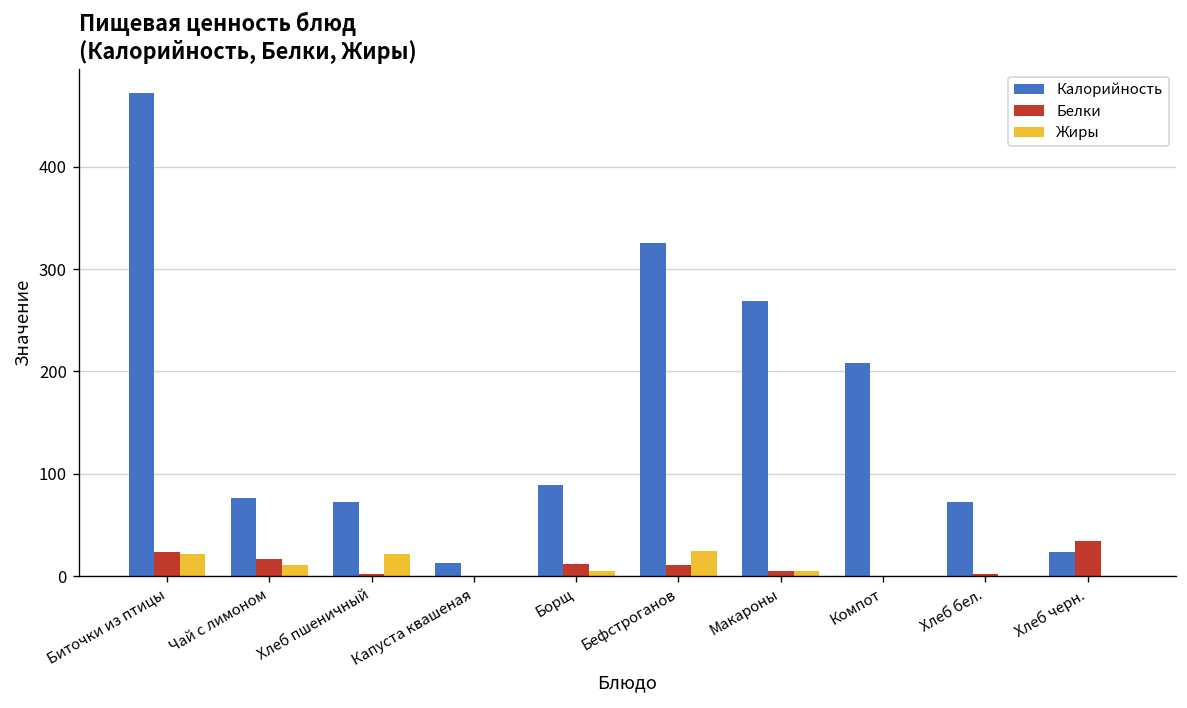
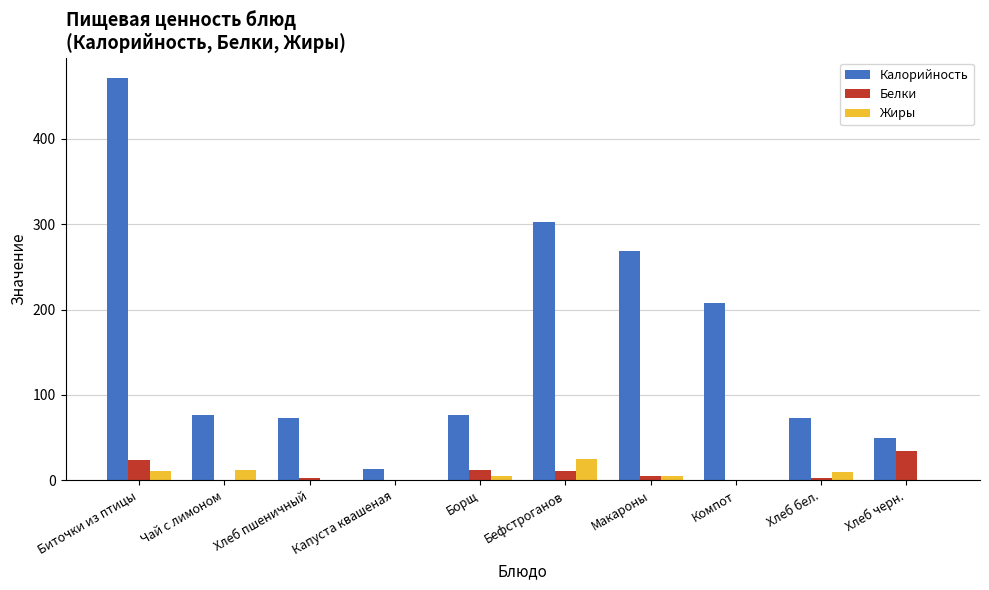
  {
    "Калорийность": {
      "Биточки из птицы": 470,
      "Чай с лимоном": 80,
      "Хлеб пшеничный": 70,
      "Капуста квашеная": 10,
-     "Борщ": 90,
-     "Бефстроганов": 330,
+     "Борщ": 80,
+     "Бефстроганов": 300,
      "Макароны": 270,
      "Компот": 210,
      "Хлеб бел.": 70,
-     "Хлеб черн.": 20
+     "Хлеб черн.": 50
    },
    "Белки": {
      "Биточки из птицы": 20,
-     "Чай с лимоном": 20,
+     "Чай с лимоном": 0,
      "Борщ": 10,
      "Бефстроганов": 10,
      "Макароны": 10,
      "Хлеб черн.": 30
    },
    "Жиры": {
-     "Биточки из птицы": 20,
+     "Биточки из птицы": 10,
      "Чай с лимоном": 10,
-     "Хлеб пшеничный": 20,
+     "Хлеб пшеничный": 0,
      "Борщ": 10,
      "Бефстроганов": 30,
      "Макароны": 10,
-     "Хлеб бел.": 0
+     "Хлеб бел.": 10
    }
  }
